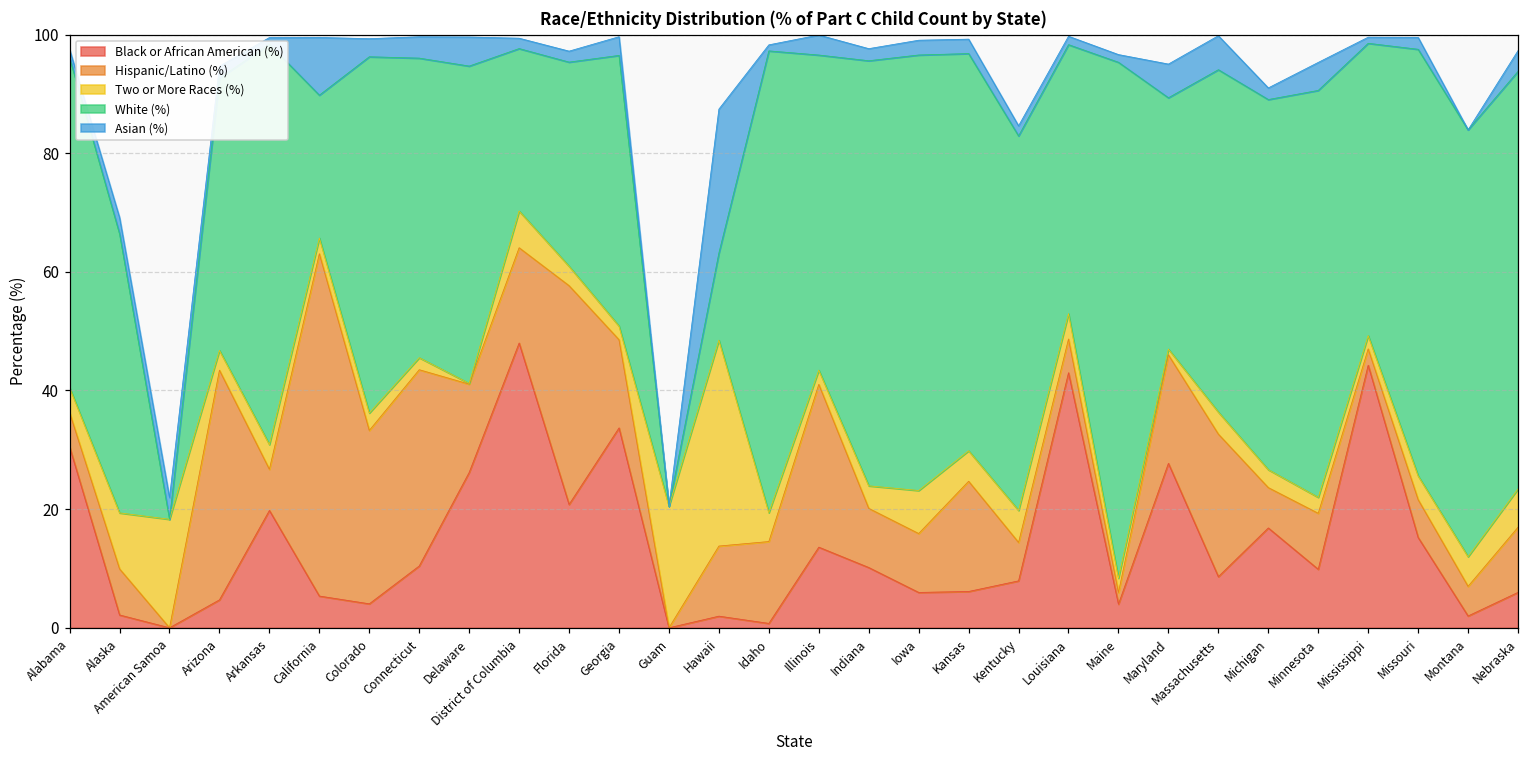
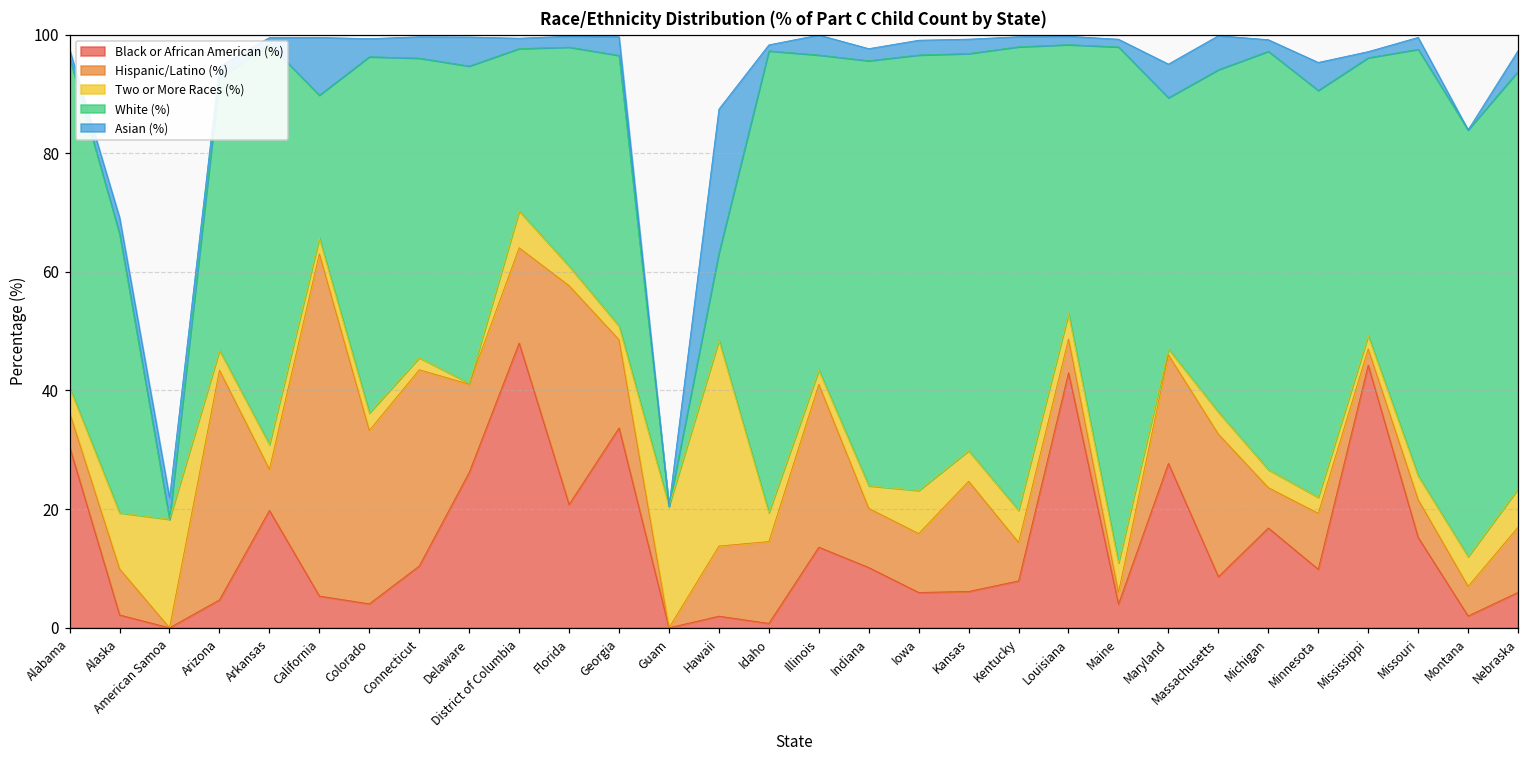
  {
    "Two or More Races (%)": {
      "Alabama": 4,
      "Alaska": 9,
      "Arizona": 3,
      "Arkansas": 4,
      "California": 3,
      "Colorado": 3,
      "Connecticut": 2,
      "District of Columbia": 6,
      "Florida": 3,
      "Georgia": 2,
      "Hawaii": 35,
      "Idaho": 5,
      "Illinois": 2,
      "Indiana": 4,
      "Iowa": 7,
      "Kansas": 5,
      "Kentucky": 5,
      "Louisiana": 4,
-     "Maine": 2,
+     "Maine": 5,
      "Maryland": 1,
      "Massachusetts": 4,
      "Michigan": 3,
      "Minnesota": 3,
      "Mississippi": 2,
      "Missouri": 4,
      "Montana": 5,
      "Nebraska": 6
    },
    "White (%)": {
      "Alabama": 56,
      "Alaska": 47,
      "California": 24,
      "Colorado": 60,
      "Connecticut": 50,
      "Delaware": 53,
      "District of Columbia": 27,
-     "Florida": 34,
+     "Florida": 37,
      "Georgia": 46,
      "Hawaii": 15,
      "Idaho": 78,
      "Illinois": 53,
      "Indiana": 72,
      "Iowa": 73,
      "Kansas": 67,
-     "Kentucky": 63,
+     "Kentucky": 78,
      "Louisiana": 45,
      "Maine": 87,
      "Maryland": 42,
      "Massachusetts": 58,
-     "Michigan": 62,
+     "Michigan": 71,
      "Minnesota": 69,
-     "Mississippi": 49,
+     "Mississippi": 47,
      "Missouri": 72,
      "Nebraska": 70
    },
    "Asian (%)": {
      "Alabama": 1,
      "Alaska": 3,
      "American Samoa": 4,
      "Arkansas": 1,
      "California": 10,
      "Colorado": 3,
      "Connecticut": 4,
      "Delaware": 5,
      "District of Columbia": 2,
      "Florida": 2,
      "Georgia": 3,
      "Hawaii": 24,
      "Idaho": 1,
      "Illinois": 3,
      "Indiana": 2,
      "Iowa": 2,
      "Kansas": 2,
      "Kentucky": 2,
      "Louisiana": 1,
      "Maine": 1,
      "Maryland": 6,
      "Massachusetts": 6,
      "Michigan": 2,
      "Minnesota": 5,
      "Mississippi": 1,
      "Missouri": 2,
      "Nebraska": 3
    }
  }
